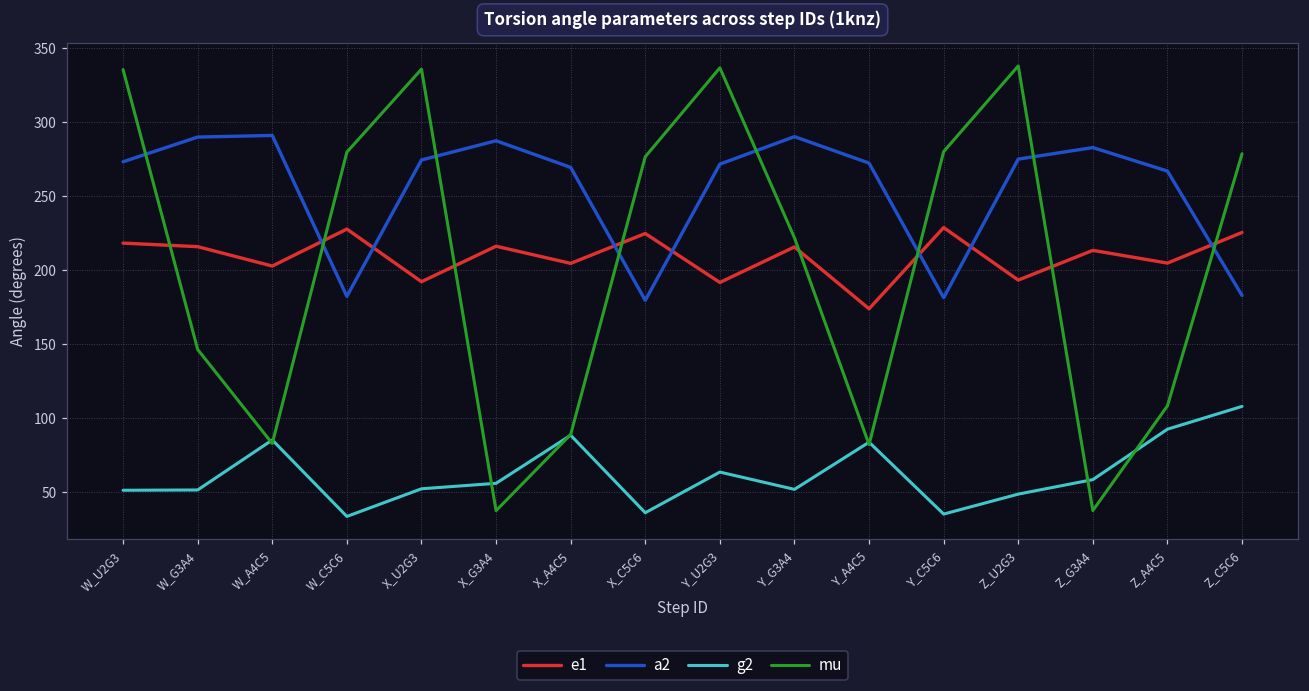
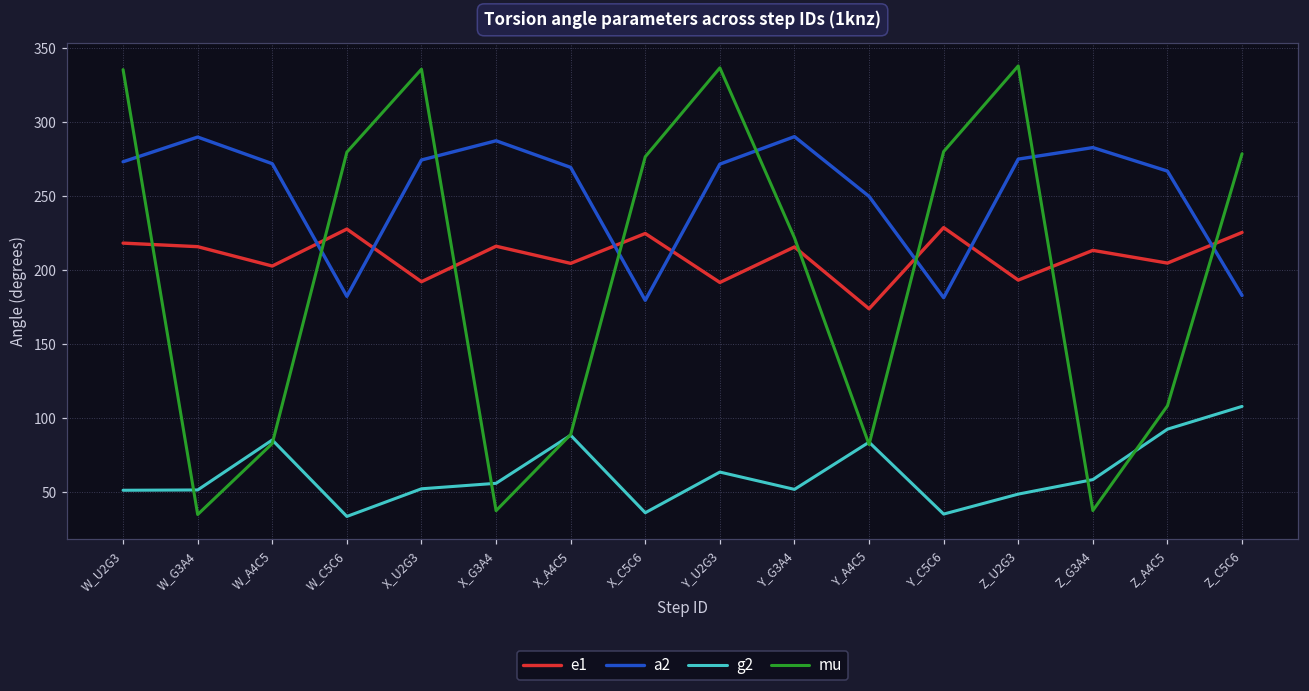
  {
    "e1": {
      "W_U2G3": 218,
      "W_G3A4": 216,
      "W_A4C5": 203,
      "W_C5C6": 228,
      "X_U2G3": 192,
      "X_G3A4": 216,
      "X_A4C5": 205,
      "X_C5C6": 225,
      "Y_U2G3": 192,
      "Y_G3A4": 216,
      "Y_A4C5": 174,
      "Y_C5C6": 229,
      "Z_U2G3": 193,
      "Z_G3A4": 213,
      "Z_A4C5": 205,
      "Z_C5C6": 225
    },
    "a2": {
      "W_U2G3": 273,
      "W_G3A4": 290,
-     "W_A4C5": 291,
+     "W_A4C5": 272,
      "W_C5C6": 182,
      "X_U2G3": 274,
      "X_G3A4": 287,
      "X_A4C5": 269,
      "X_C5C6": 180,
      "Y_U2G3": 272,
      "Y_G3A4": 290,
-     "Y_A4C5": 272,
+     "Y_A4C5": 250,
      "Y_C5C6": 181,
      "Z_U2G3": 275,
      "Z_G3A4": 283,
      "Z_A4C5": 267,
      "Z_C5C6": 183
    },
    "g2": {
      "W_U2G3": 51,
      "W_G3A4": 51,
      "W_A4C5": 85,
      "W_C5C6": 33,
      "X_U2G3": 52,
      "X_G3A4": 56,
      "X_C5C6": 36,
      "Y_U2G3": 63,
      "Y_G3A4": 52,
      "Y_C5C6": 35,
      "Z_U2G3": 49,
      "Z_G3A4": 58,
      "Z_A4C5": 92,
      "Z_C5C6": 108
    },
    "mu": {
      "W_U2G3": 336,
-     "W_G3A4": 146,
+     "W_G3A4": 35,
      "W_A4C5": 83,
      "W_C5C6": 280,
      "X_U2G3": 336,
      "X_G3A4": 37,
      "X_C5C6": 277,
      "Y_U2G3": 337,
      "Y_G3A4": 222,
      "Y_C5C6": 280,
      "Z_U2G3": 338,
      "Z_G3A4": 37,
      "Z_A4C5": 108,
      "Z_C5C6": 279
    }
  }
